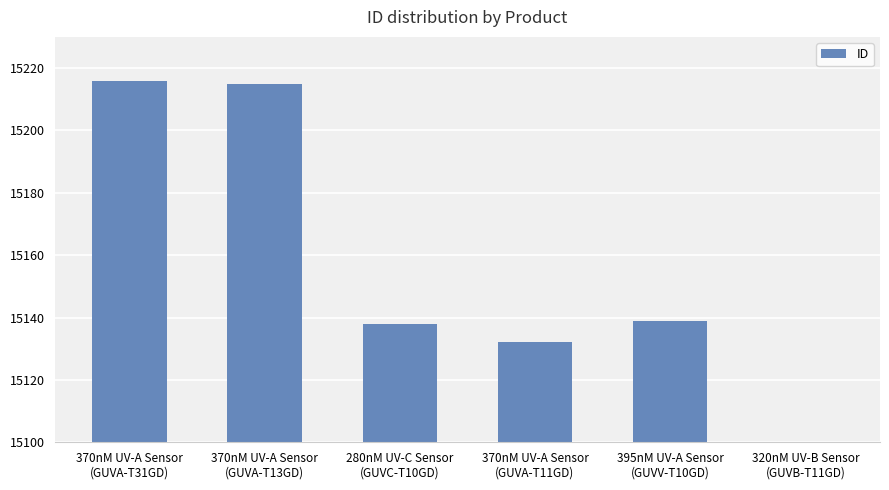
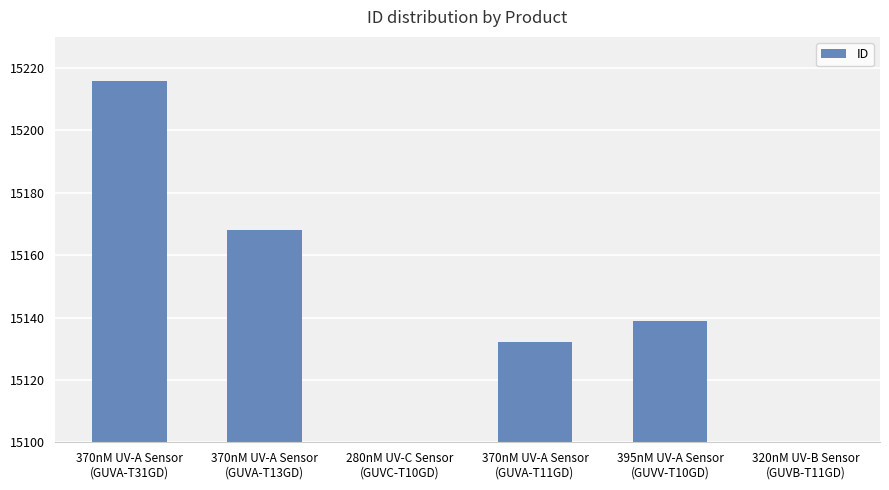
  {
    "370nM UV-A Sensor (GUVA-T31GD)": 15216,
-   "370nM UV-A Sensor (GUVA-T13GD)": 15215,
-   "280nM UV-C Sensor (GUVC-T10GD)": 15138,
+   "370nM UV-A Sensor (GUVA-T13GD)": 15168,
+   "280nM UV-C Sensor (GUVC-T10GD)": 15100,
    "370nM UV-A Sensor (GUVA-T11GD)": 15132,
    "395nM UV-A Sensor (GUVV-T10GD)": 15139
  }
